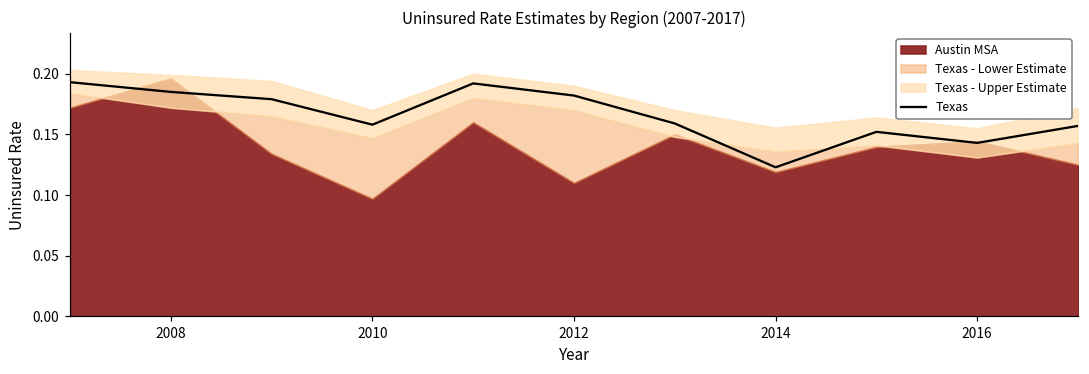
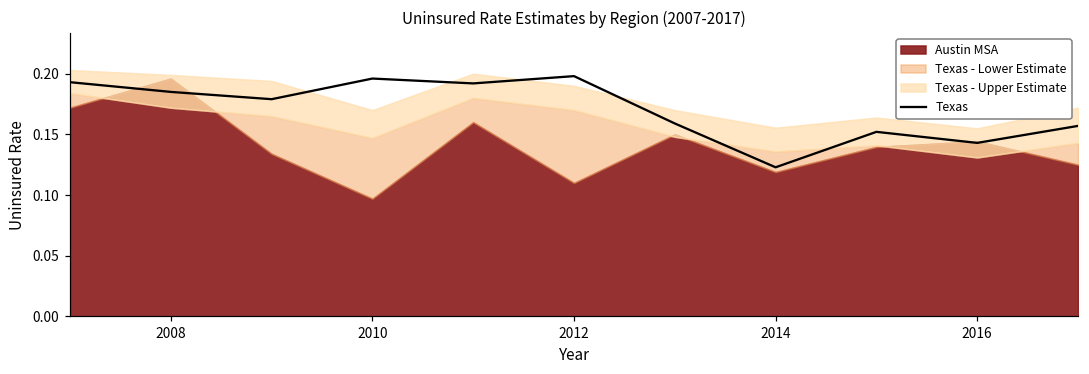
  {
    "Texas": {
      "2008": 0.185,
-     "2010": 0.158,
-     "2012": 0.182,
+     "2010": 0.196,
+     "2012": 0.198,
      "2014": 0.123
    },
    "Austin MSA": {
      "2010": 0.097,
      "2012": 0.110,
      "2014": 0.119
    }
  }
